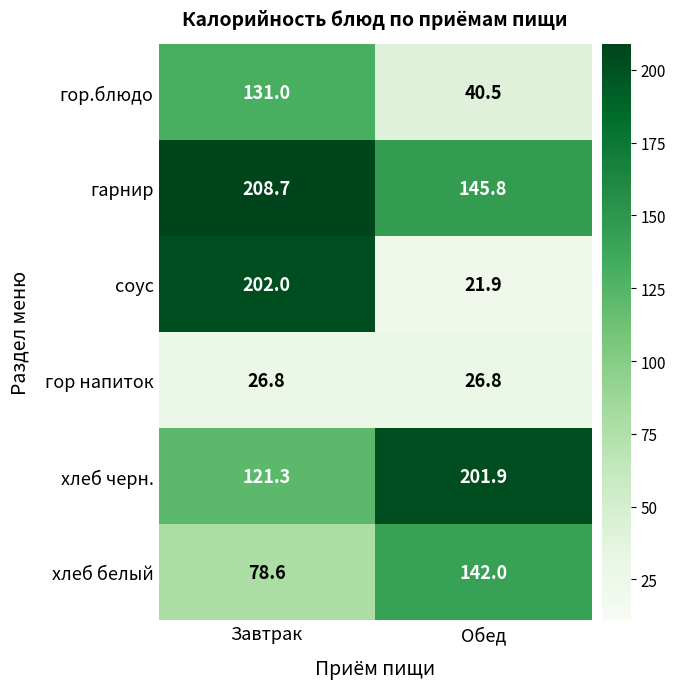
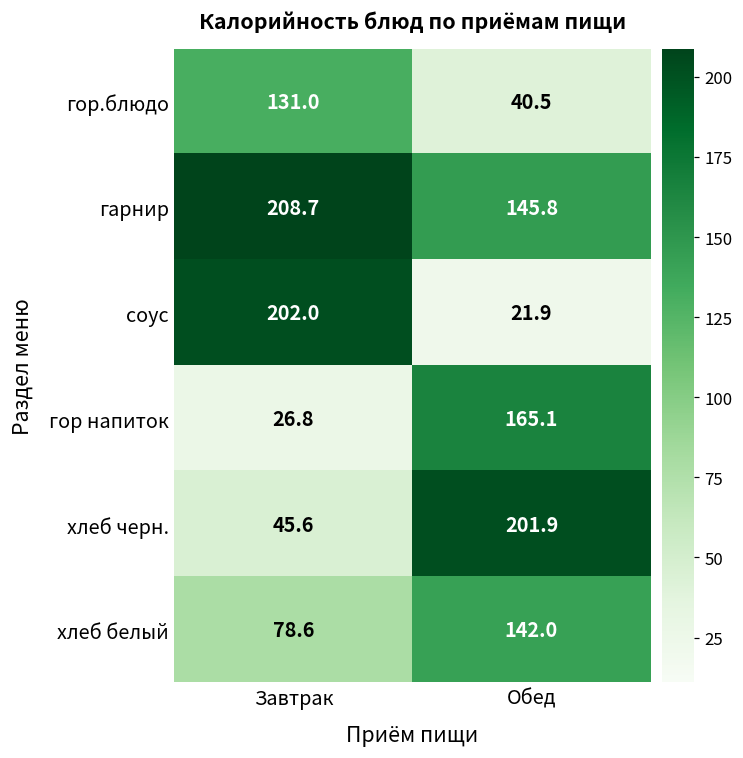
  {
    "гор.блюдо": {
      "Завтрак": 131.0,
      "Обед": 40.5
    },
    "гарнир": {
      "Завтрак": 208.7,
      "Обед": 145.8
    },
    "соус": {
      "Завтрак": 202.0,
      "Обед": 21.9
    },
    "гор напиток": {
      "Завтрак": 26.8,
-     "Обед": 26.8
+     "Обед": 165.1
    },
    "хлеб черн.": {
-     "Завтрак": 121.3,
+     "Завтрак": 45.6,
      "Обед": 201.9
    },
    "хлеб белый": {
      "Завтрак": 78.6,
      "Обед": 142.0
    }
  }
